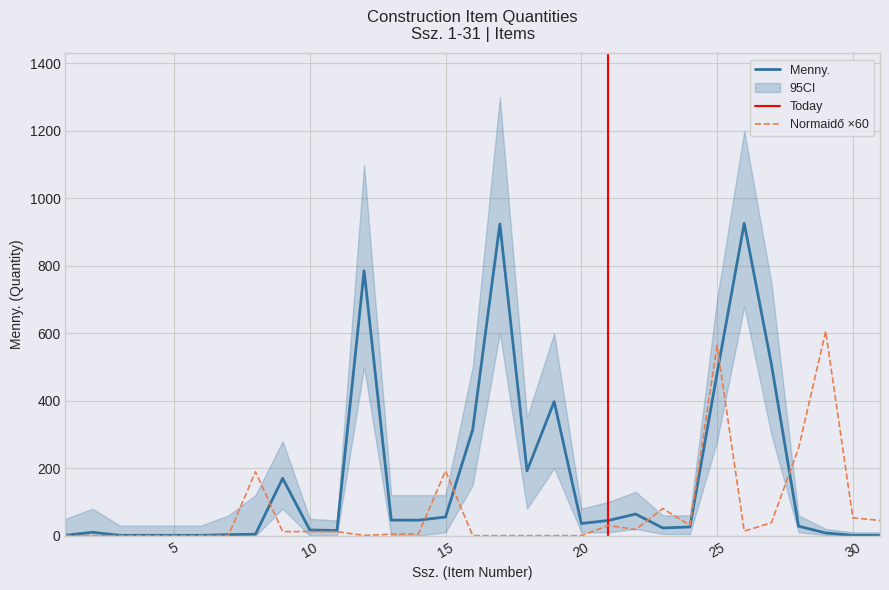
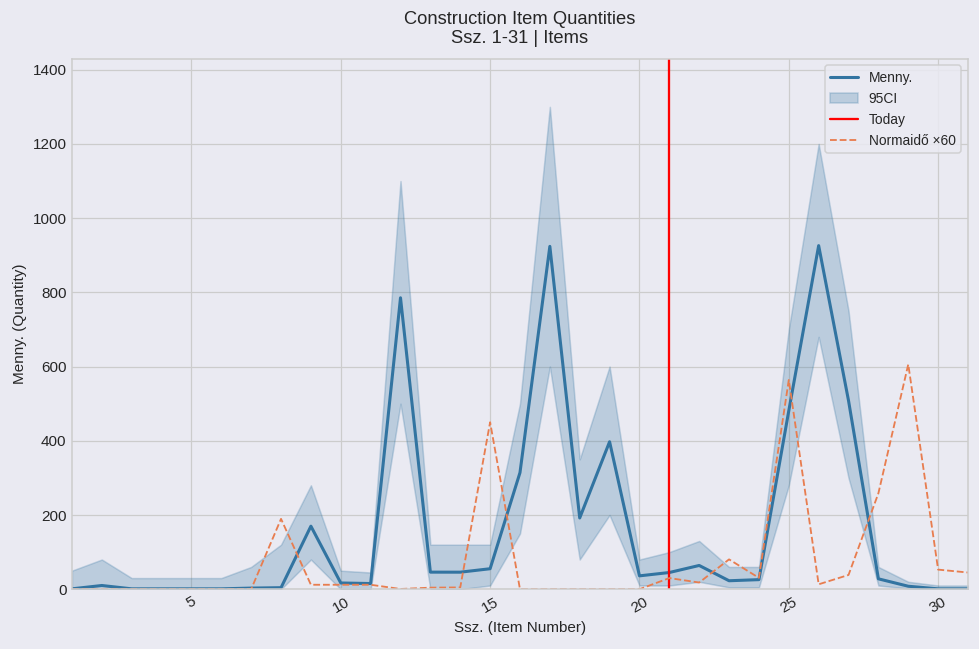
  {
    "Normaidő ×60": {
-     "15": 190,
+     "15": 450,
      "20": 0,
      "25": 560,
      "30": 50
    }
  }
